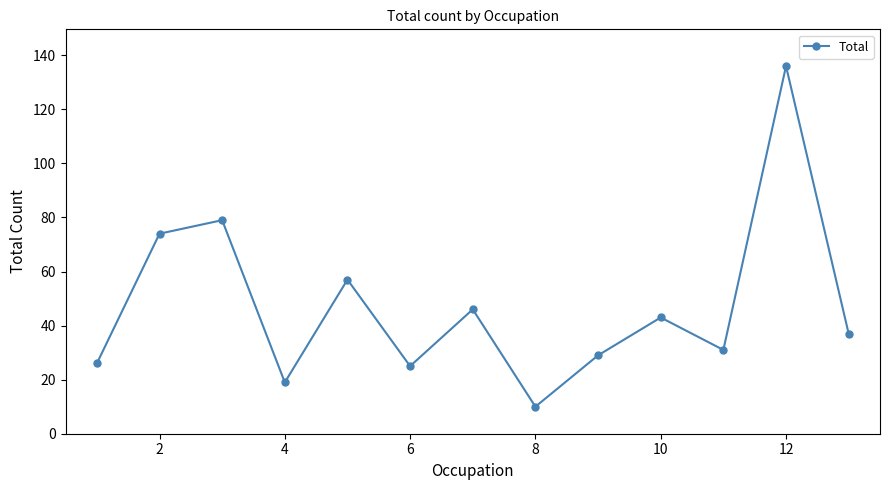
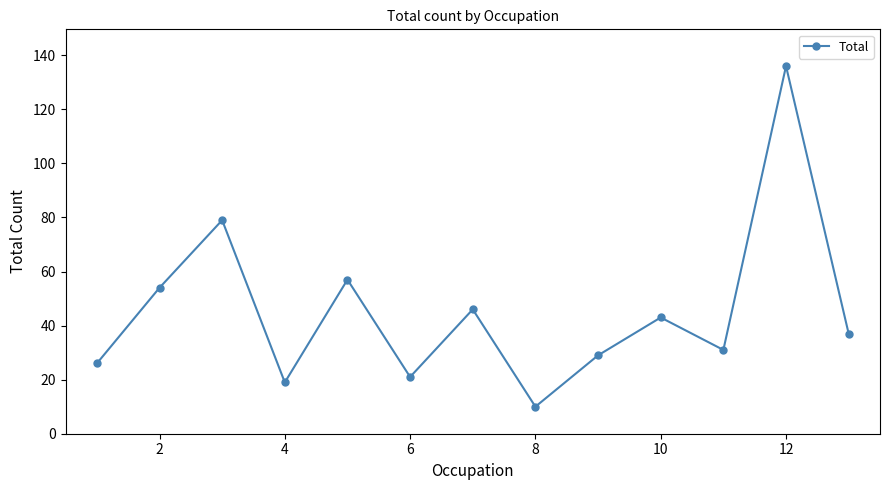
  {
-   "2": 74,
+   "2": 54,
    "4": 19,
-   "6": 25,
+   "6": 21,
    "8": 10,
    "10": 43,
    "12": 136
  }
